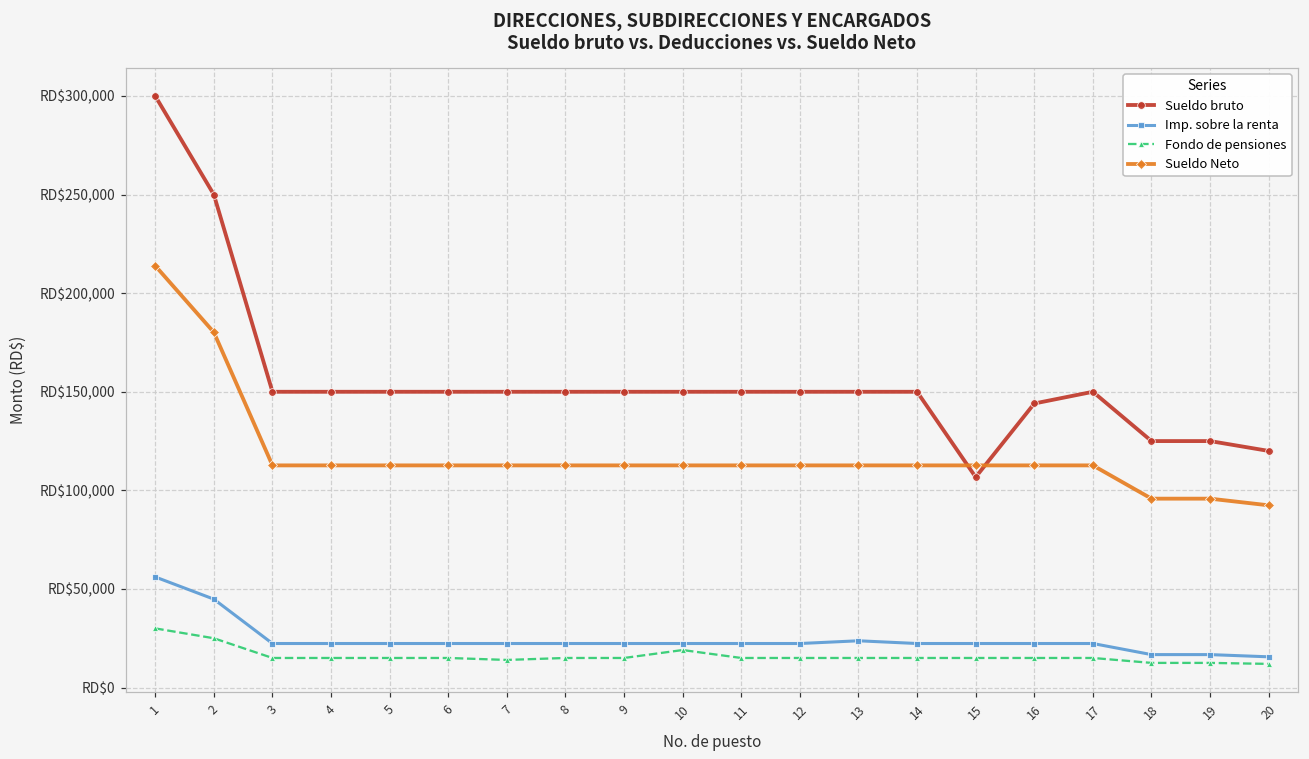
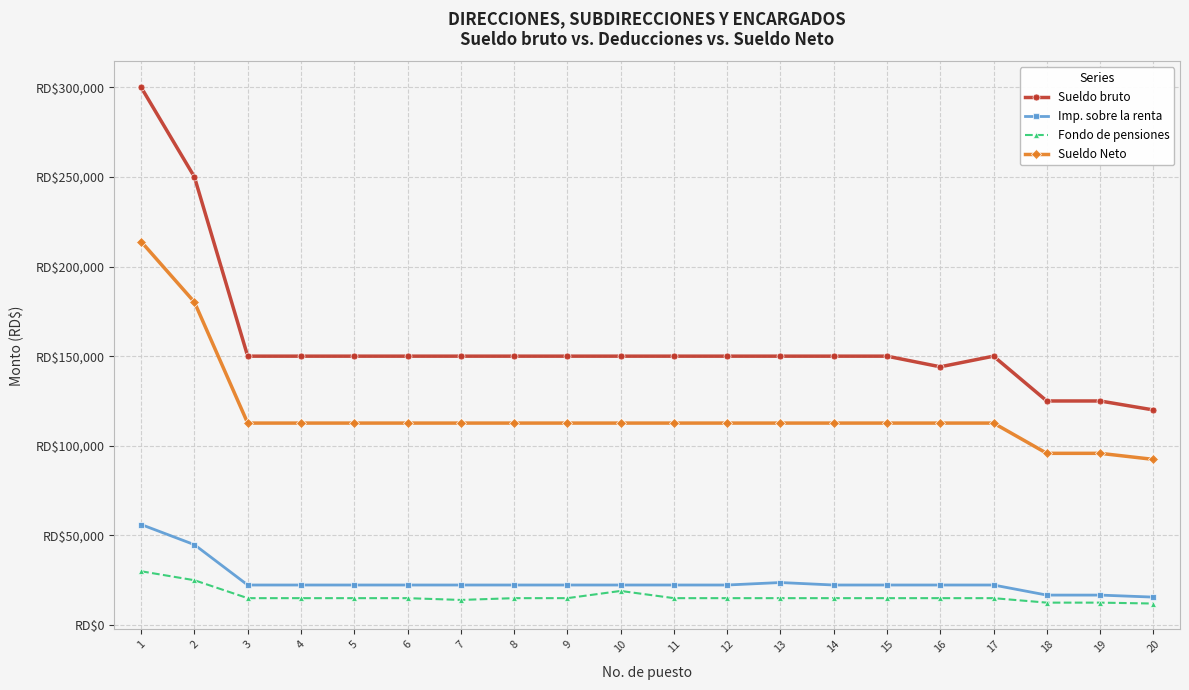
  {
    "Sueldo bruto": {
      "1": "RD$300,000",
      "2": "RD$250,000",
      "3": "RD$150,000",
      "4": "RD$150,000",
      "5": "RD$150,000",
      "6": "RD$150,000",
      "7": "RD$150,000",
      "8": "RD$150,000",
      "9": "RD$150,000",
      "10": "RD$150,000",
      "11": "RD$150,000",
      "12": "RD$150,000",
      "13": "RD$150,000",
      "14": "RD$150,000",
-     "15": "RD$107,000",
+     "15": "RD$150,000",
      "16": "RD$144,000",
      "17": "RD$150,000",
      "18": "RD$125,000",
      "19": "RD$125,000",
      "20": "RD$120,000"
    },
    "Imp. sobre la renta": {
      "1": "RD$56,000",
      "2": "RD$45,000",
      "3": "RD$22,000",
      "4": "RD$22,000",
      "5": "RD$22,000",
      "6": "RD$22,000",
      "7": "RD$22,000",
      "8": "RD$22,000",
      "9": "RD$22,000",
      "10": "RD$22,000",
      "11": "RD$22,000",
      "12": "RD$22,000",
      "13": "RD$24,000",
      "14": "RD$22,000",
      "15": "RD$22,000",
      "16": "RD$22,000",
      "17": "RD$22,000",
      "18": "RD$17,000",
      "19": "RD$17,000",
      "20": "RD$16,000"
    },
    "Fondo de pensiones": {
      "1": "RD$30,000",
      "2": "RD$25,000",
      "3": "RD$15,000",
      "4": "RD$15,000",
      "5": "RD$15,000",
      "6": "RD$15,000",
      "7": "RD$14,000",
      "8": "RD$15,000",
      "9": "RD$15,000",
      "10": "RD$19,000",
      "11": "RD$15,000",
      "12": "RD$15,000",
      "13": "RD$15,000",
      "14": "RD$15,000",
      "15": "RD$15,000",
      "16": "RD$15,000",
      "17": "RD$15,000",
      "18": "RD$13,000",
      "19": "RD$13,000",
      "20": "RD$12,000"
    },
    "Sueldo Neto": {
      "1": "RD$214,000",
      "2": "RD$180,000",
      "3": "RD$113,000",
      "4": "RD$113,000",
      "5": "RD$113,000",
      "6": "RD$113,000",
      "7": "RD$113,000",
      "8": "RD$113,000",
      "9": "RD$113,000",
      "10": "RD$113,000",
      "11": "RD$113,000",
      "12": "RD$113,000",
      "13": "RD$113,000",
      "14": "RD$113,000",
      "15": "RD$113,000",
      "16": "RD$113,000",
      "17": "RD$113,000",
      "18": "RD$96,000",
      "19": "RD$96,000",
      "20": "RD$92,000"
    }
  }
